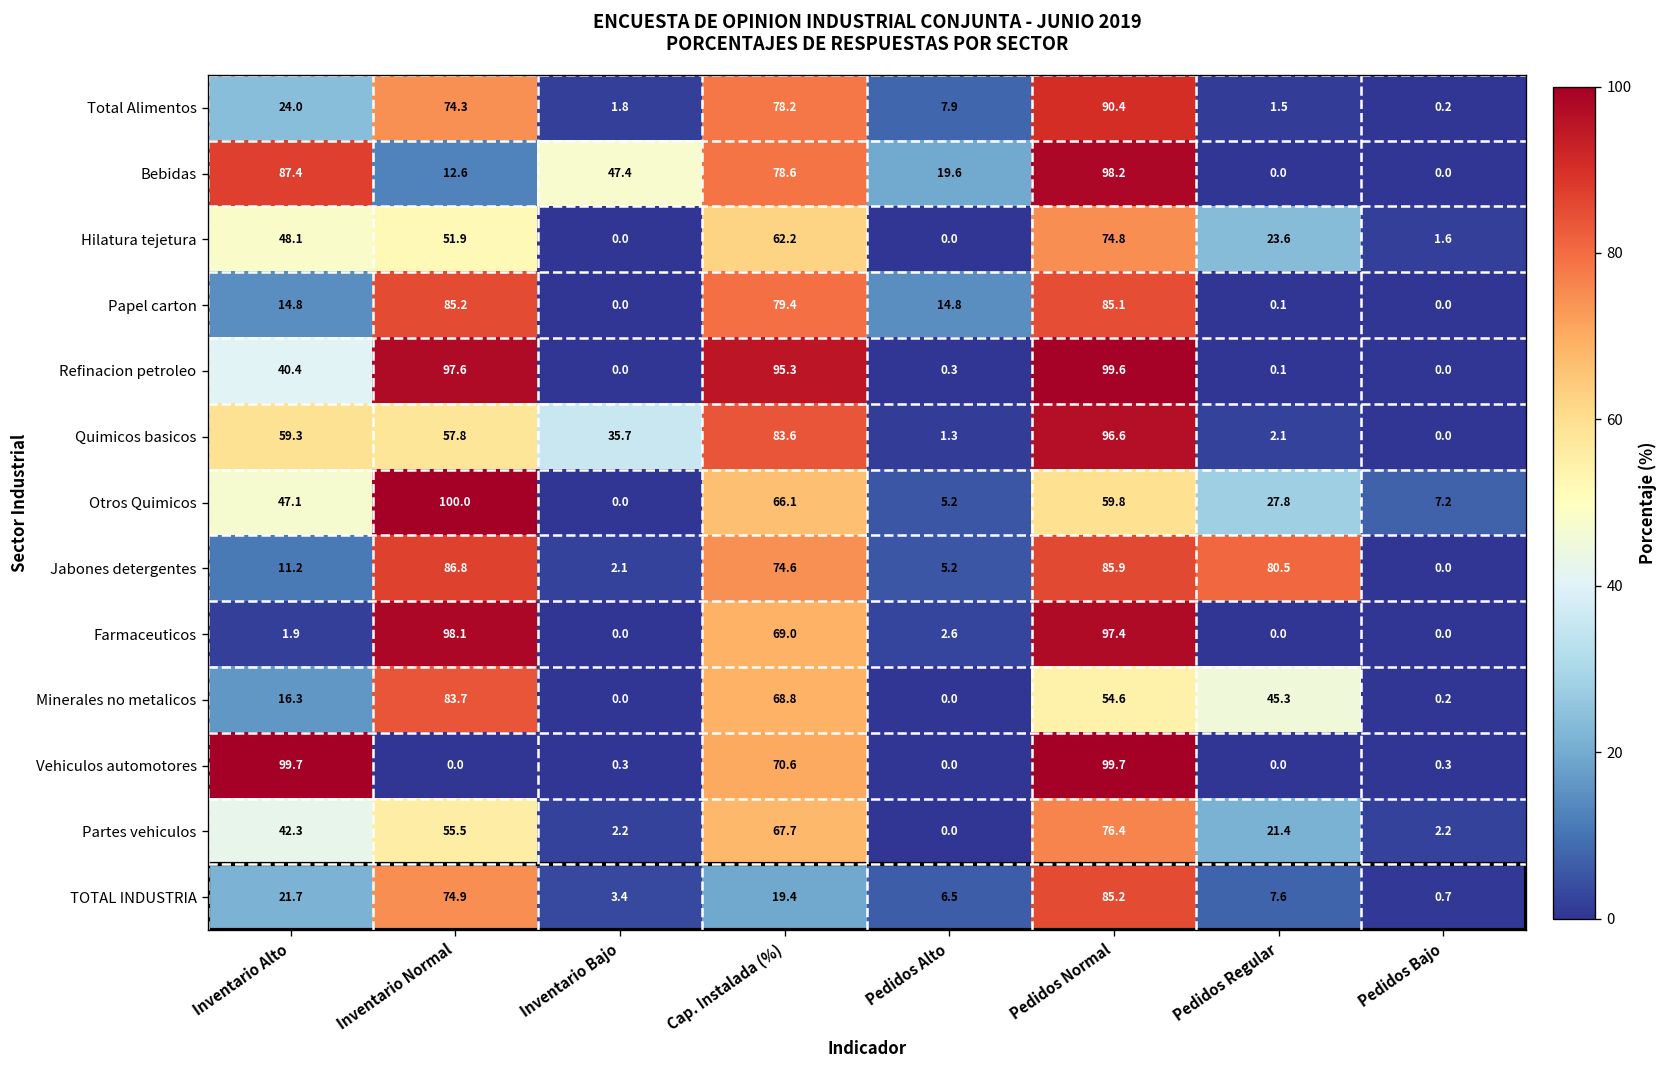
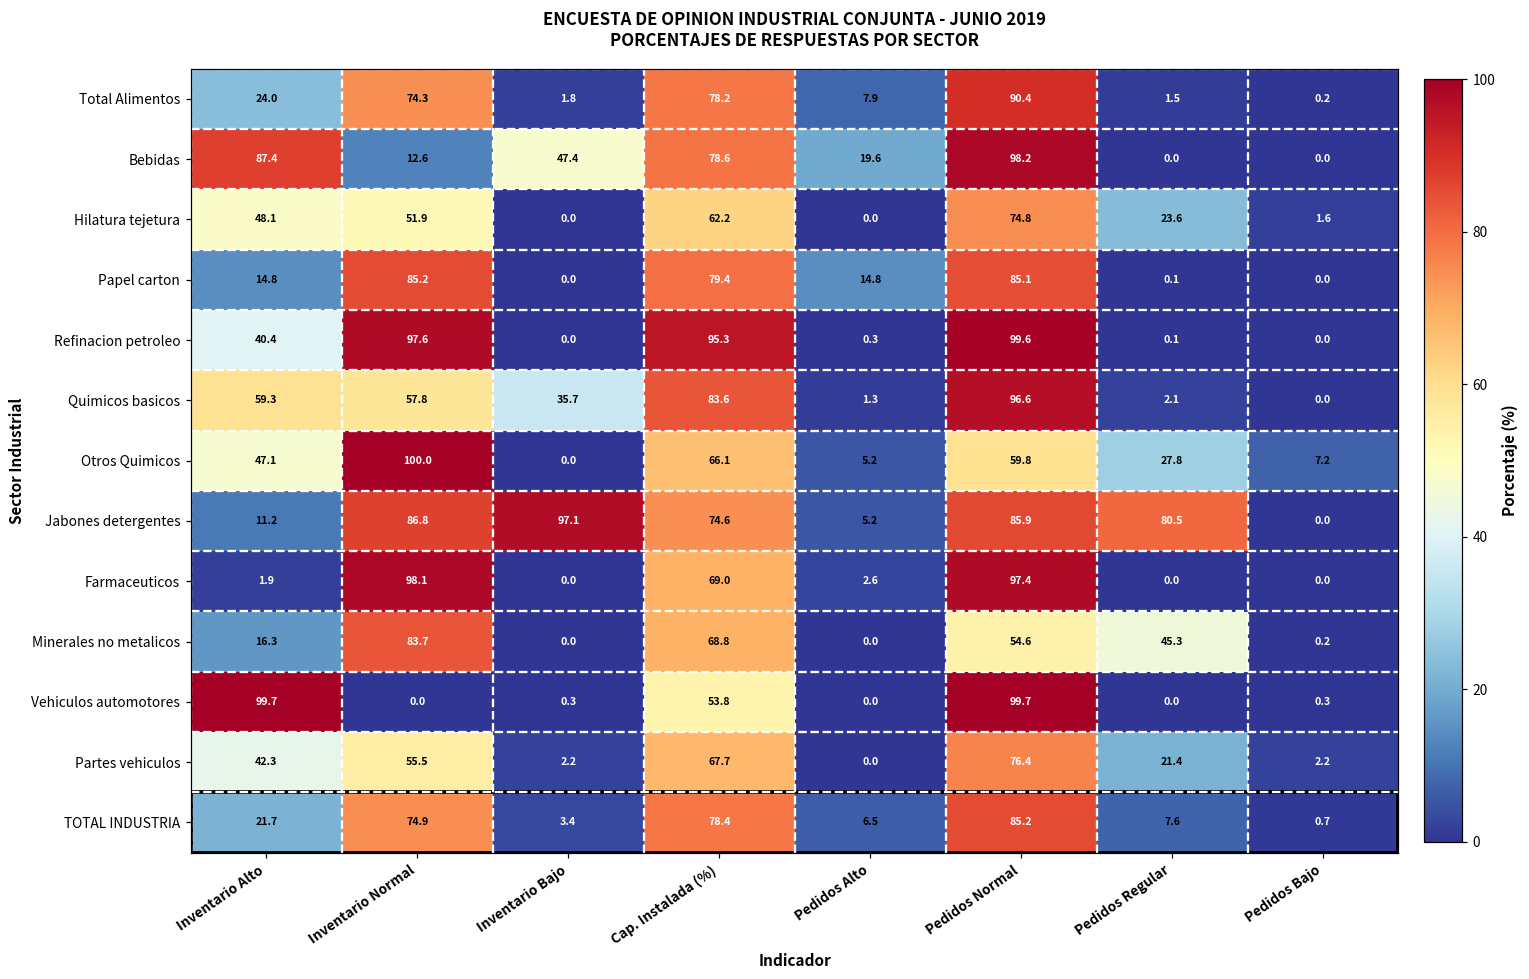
  {
    "Total Alimentos": {
      "Inventario Alto": 24.0,
      "Inventario Normal": 74.3,
      "Inventario Bajo": 1.8,
      "Cap. Instalada (%)": 78.2,
      "Pedidos Alto": 7.9,
      "Pedidos Normal": 90.4,
      "Pedidos Regular": 1.5,
      "Pedidos Bajo": 0.2
    },
    "Bebidas": {
      "Inventario Alto": 87.4,
      "Inventario Normal": 12.6,
      "Inventario Bajo": 47.4,
      "Cap. Instalada (%)": 78.6,
      "Pedidos Alto": 19.6,
      "Pedidos Normal": 98.2,
      "Pedidos Regular": 0.0,
      "Pedidos Bajo": 0.0
    },
    "Hilatura tejetura": {
      "Inventario Alto": 48.1,
      "Inventario Normal": 51.9,
      "Inventario Bajo": 0.0,
      "Cap. Instalada (%)": 62.2,
      "Pedidos Alto": 0.0,
      "Pedidos Normal": 74.8,
      "Pedidos Regular": 23.6,
      "Pedidos Bajo": 1.6
    },
    "Papel carton": {
      "Inventario Alto": 14.8,
      "Inventario Normal": 85.2,
      "Inventario Bajo": 0.0,
      "Cap. Instalada (%)": 79.4,
      "Pedidos Alto": 14.8,
      "Pedidos Normal": 85.1,
      "Pedidos Regular": 0.1,
      "Pedidos Bajo": 0.0
    },
    "Refinacion petroleo": {
      "Inventario Alto": 40.4,
      "Inventario Normal": 97.6,
      "Inventario Bajo": 0.0,
      "Cap. Instalada (%)": 95.3,
      "Pedidos Alto": 0.3,
      "Pedidos Normal": 99.6,
      "Pedidos Regular": 0.1,
      "Pedidos Bajo": 0.0
    },
    "Quimicos basicos": {
      "Inventario Alto": 59.3,
      "Inventario Normal": 57.8,
      "Inventario Bajo": 35.7,
      "Cap. Instalada (%)": 83.6,
      "Pedidos Alto": 1.3,
      "Pedidos Normal": 96.6,
      "Pedidos Regular": 2.1,
      "Pedidos Bajo": 0.0
    },
    "Otros Quimicos": {
      "Inventario Alto": 47.1,
      "Inventario Normal": 100.0,
      "Inventario Bajo": 0.0,
      "Cap. Instalada (%)": 66.1,
      "Pedidos Alto": 5.2,
      "Pedidos Normal": 59.8,
      "Pedidos Regular": 27.8,
      "Pedidos Bajo": 7.2
    },
    "Jabones detergentes": {
      "Inventario Alto": 11.2,
      "Inventario Normal": 86.8,
-     "Inventario Bajo": 2.1,
+     "Inventario Bajo": 97.1,
      "Cap. Instalada (%)": 74.6,
      "Pedidos Alto": 5.2,
      "Pedidos Normal": 85.9,
      "Pedidos Regular": 80.5,
      "Pedidos Bajo": 0.0
    },
    "Farmaceuticos": {
      "Inventario Alto": 1.9,
      "Inventario Normal": 98.1,
      "Inventario Bajo": 0.0,
      "Cap. Instalada (%)": 69.0,
      "Pedidos Alto": 2.6,
      "Pedidos Normal": 97.4,
      "Pedidos Regular": 0.0,
      "Pedidos Bajo": 0.0
    },
    "Minerales no metalicos": {
      "Inventario Alto": 16.3,
      "Inventario Normal": 83.7,
      "Inventario Bajo": 0.0,
      "Cap. Instalada (%)": 68.8,
      "Pedidos Alto": 0.0,
      "Pedidos Normal": 54.6,
      "Pedidos Regular": 45.3,
      "Pedidos Bajo": 0.2
    },
    "Vehiculos automotores": {
      "Inventario Alto": 99.7,
      "Inventario Normal": 0.0,
      "Inventario Bajo": 0.3,
-     "Cap. Instalada (%)": 70.6,
+     "Cap. Instalada (%)": 53.8,
      "Pedidos Alto": 0.0,
      "Pedidos Normal": 99.7,
      "Pedidos Regular": 0.0,
      "Pedidos Bajo": 0.3
    },
    "Partes vehiculos": {
      "Inventario Alto": 42.3,
      "Inventario Normal": 55.5,
      "Inventario Bajo": 2.2,
      "Cap. Instalada (%)": 67.7,
      "Pedidos Alto": 0.0,
      "Pedidos Normal": 76.4,
      "Pedidos Regular": 21.4,
      "Pedidos Bajo": 2.2
    },
    "TOTAL INDUSTRIA": {
      "Inventario Alto": 21.7,
      "Inventario Normal": 74.9,
      "Inventario Bajo": 3.4,
-     "Cap. Instalada (%)": 19.4,
+     "Cap. Instalada (%)": 78.4,
      "Pedidos Alto": 6.5,
      "Pedidos Normal": 85.2,
      "Pedidos Regular": 7.6,
      "Pedidos Bajo": 0.7
    }
  }
